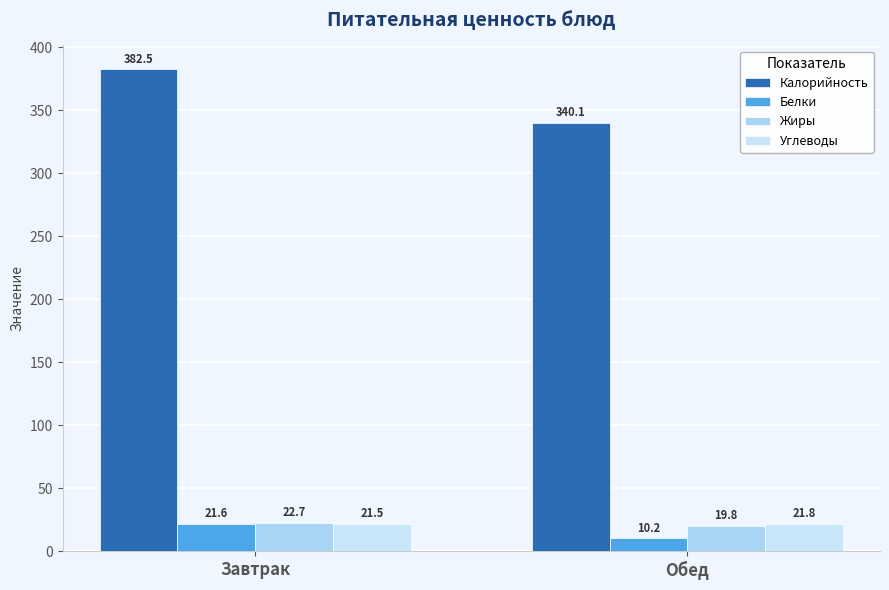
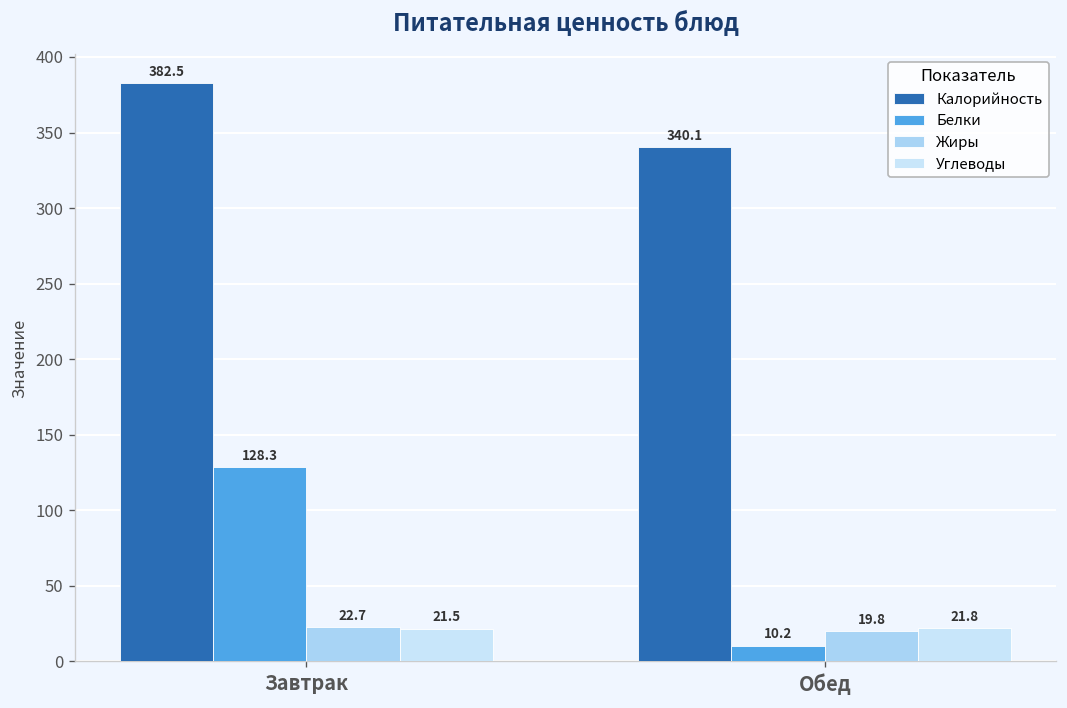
  {
    "Калорийность": {
      "Завтрак": 382.5,
      "Обед": 340.1
    },
    "Белки": {
-     "Завтрак": 21.6,
+     "Завтрак": 128.3,
      "Обед": 10.2
    }
  }
